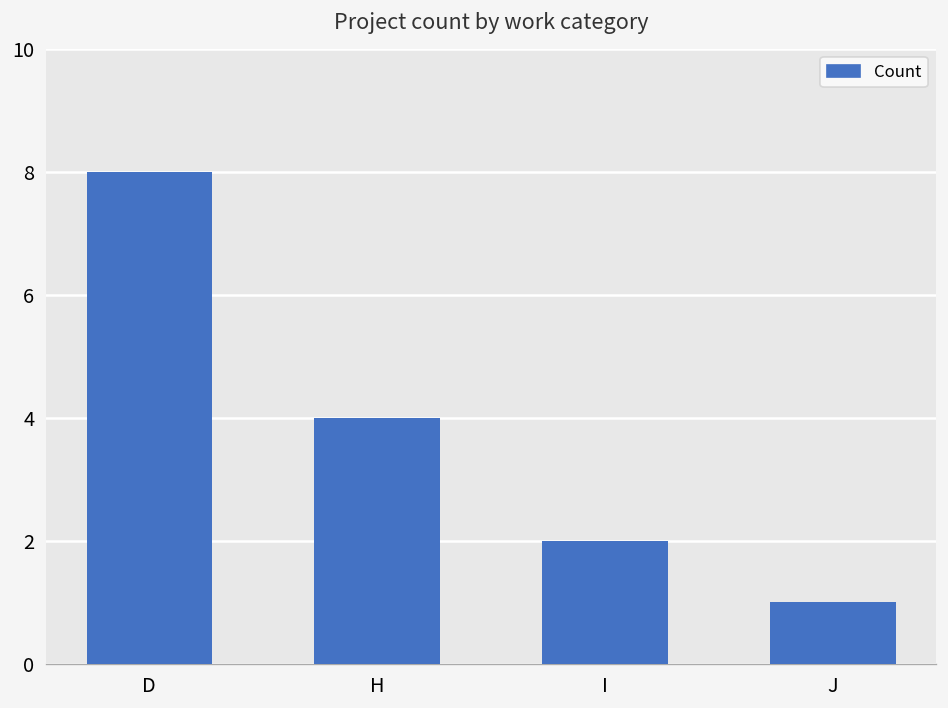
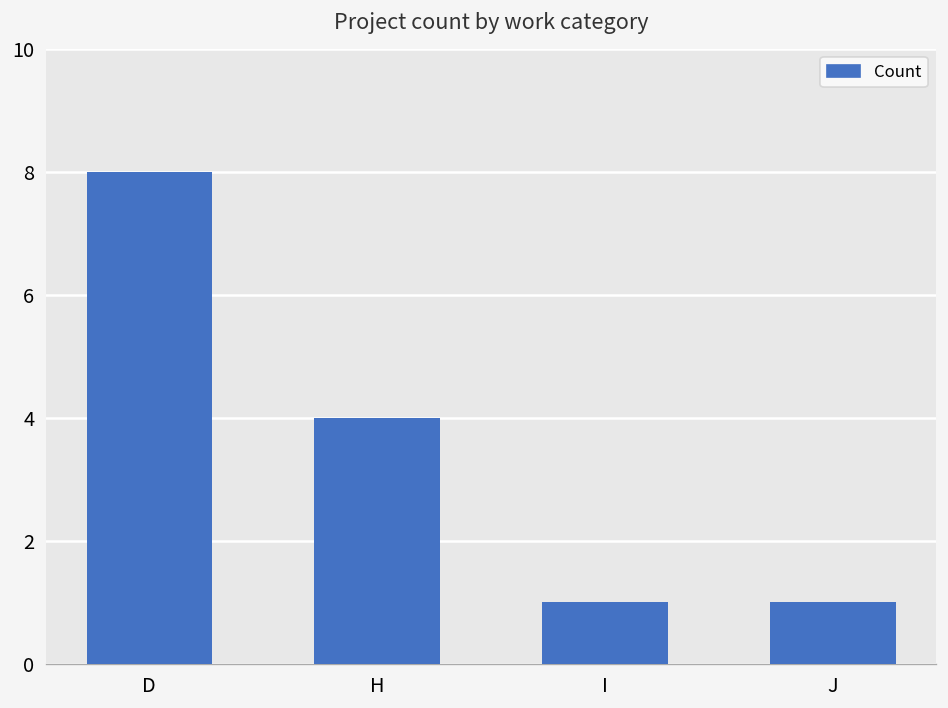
  {
    "D": 8,
    "H": 4,
-   "I": 2,
+   "I": 1,
    "J": 1
  }
